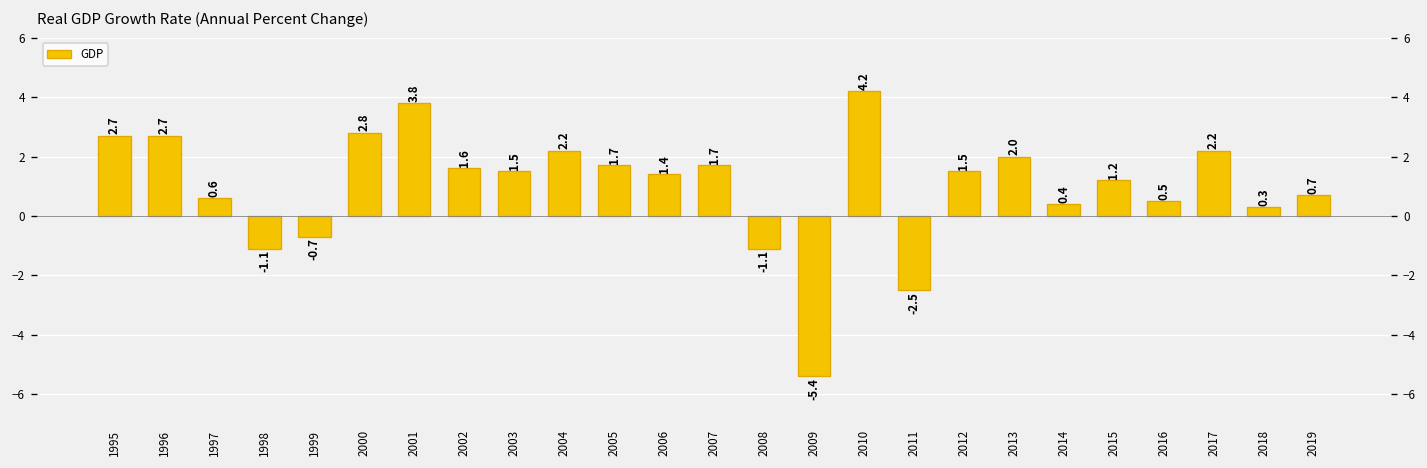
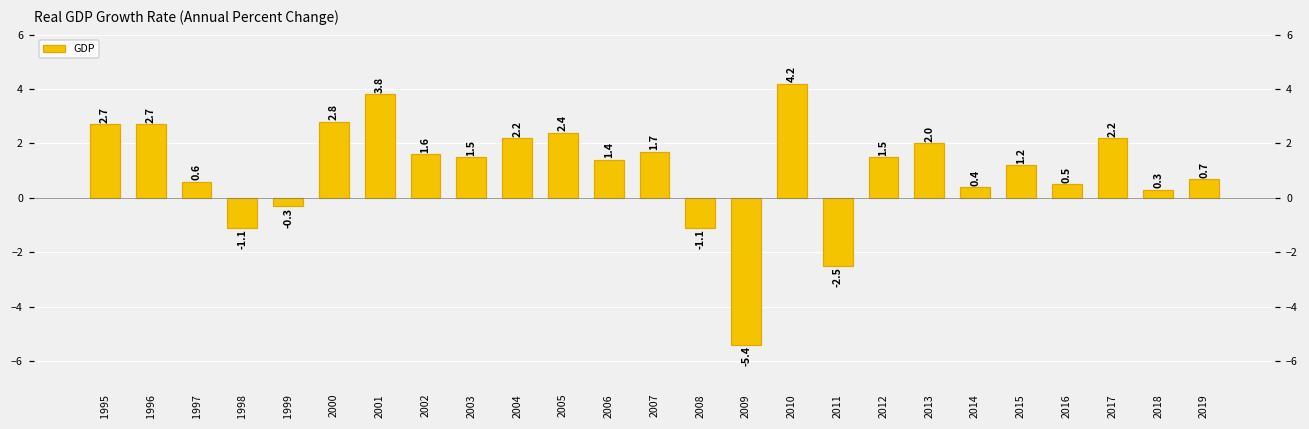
  {
    "1995": 2.7,
    "1996": 2.7,
    "1997": 0.6,
    "1998": -1.1,
-   "1999": -0.7,
+   "1999": -0.3,
    "2000": 2.8,
    "2001": 3.8,
    "2002": 1.6,
    "2003": 1.5,
    "2004": 2.2,
-   "2005": 1.7,
+   "2005": 2.4,
    "2006": 1.4,
    "2007": 1.7,
    "2008": -1.1,
    "2009": -5.4,
    "2010": 4.2,
    "2011": -2.5,
    "2012": 1.5,
    "2013": 2.0,
    "2014": 0.4,
    "2015": 1.2,
    "2016": 0.5,
    "2017": 2.2,
    "2018": 0.3,
    "2019": 0.7
  }
